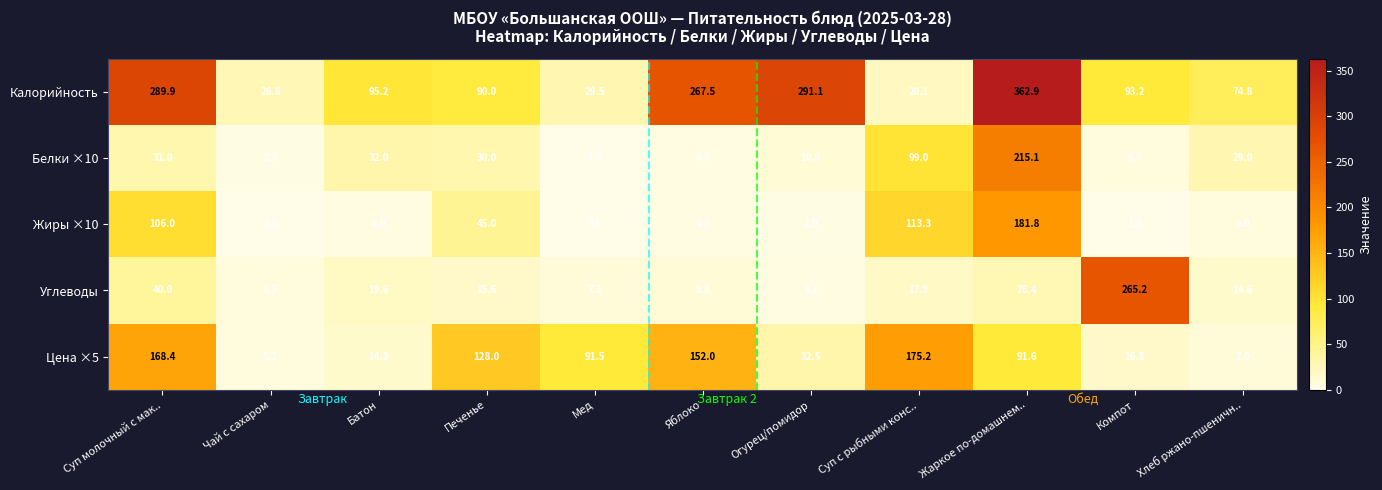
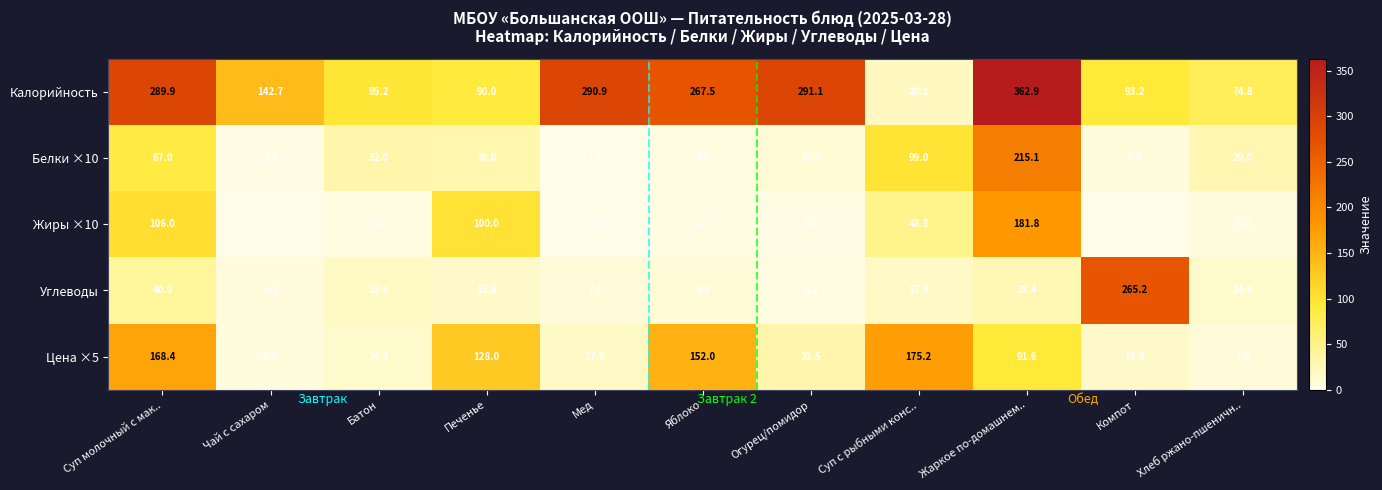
  {
    "Калорийность": {
      "Суп молочный с мак..": 289.9,
-     "Чай с сахаром": 26.8,
+     "Чай с сахаром": 142.7,
      "Батон": 95.2,
      "Печенье": 90.0,
-     "Мед": 29.5,
+     "Мед": 290.9,
      "Яблоко": 267.5,
      "Огурец/помидор": 291.1,
      "Суп с рыбными конс..": 20.1,
      "Жаркое по-домашнем..": 362.9,
      "Компот": 93.2,
      "Хлеб ржано-пшеничн..": 74.8
    },
    "Белки ×10": {
-     "Суп молочный с мак..": 31.0,
+     "Суп молочный с мак..": 87.0,
      "Батон": 32.0,
      "Печенье": 30.0,
      "Суп с рыбными конс..": 99.0,
      "Жаркое по-домашнем..": 215.1,
      "Хлеб ржано-пшеничн..": 29.0
    },
    "Жиры ×10": {
      "Суп молочный с мак..": 106.0,
-     "Печенье": 45.0,
-     "Суп с рыбными конс..": 113.3,
+     "Печенье": 100.0,
+     "Суп с рыбными конс..": 48.8,
      "Жаркое по-домашнем..": 181.8
    },
    "Углеводы": {
      "Суп молочный с мак..": 40.0,
      "Батон": 19.6,
      "Печенье": 15.6,
      "Суп с рыбными конс..": 17.9,
      "Жаркое по-домашнем..": 28.4,
      "Компот": 265.2,
      "Хлеб ржано-пшеничн..": 14.6
    },
    "Цена ×5": {
      "Суп молочный с мак..": 168.4,
      "Батон": 14.3,
      "Печенье": 128.0,
-     "Мед": 91.5,
+     "Мед": 17.5,
      "Яблоко": 152.0,
      "Огурец/помидор": 32.5,
      "Суп с рыбными конс..": 175.2,
      "Жаркое по-домашнем..": 91.6,
      "Компот": 16.8
    }
  }
